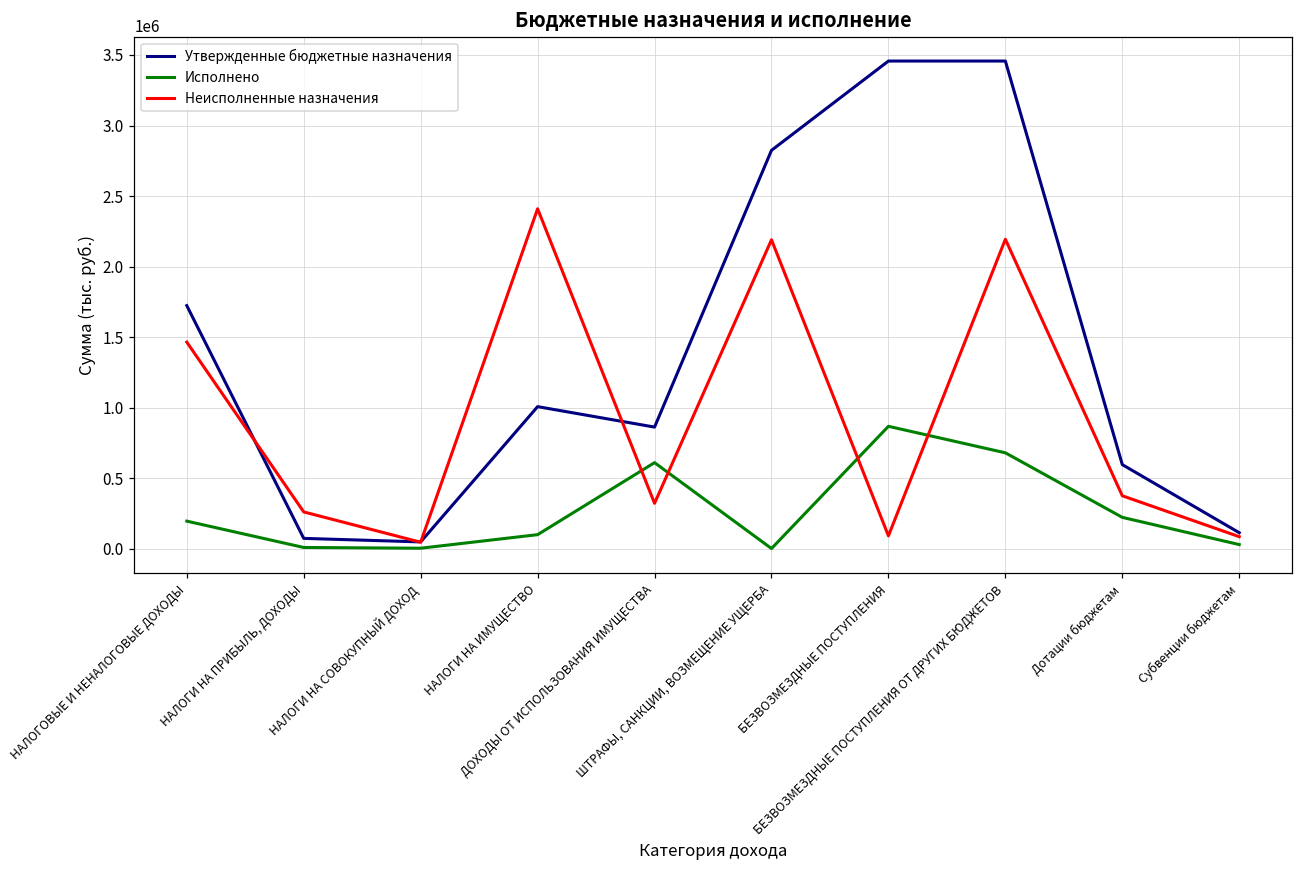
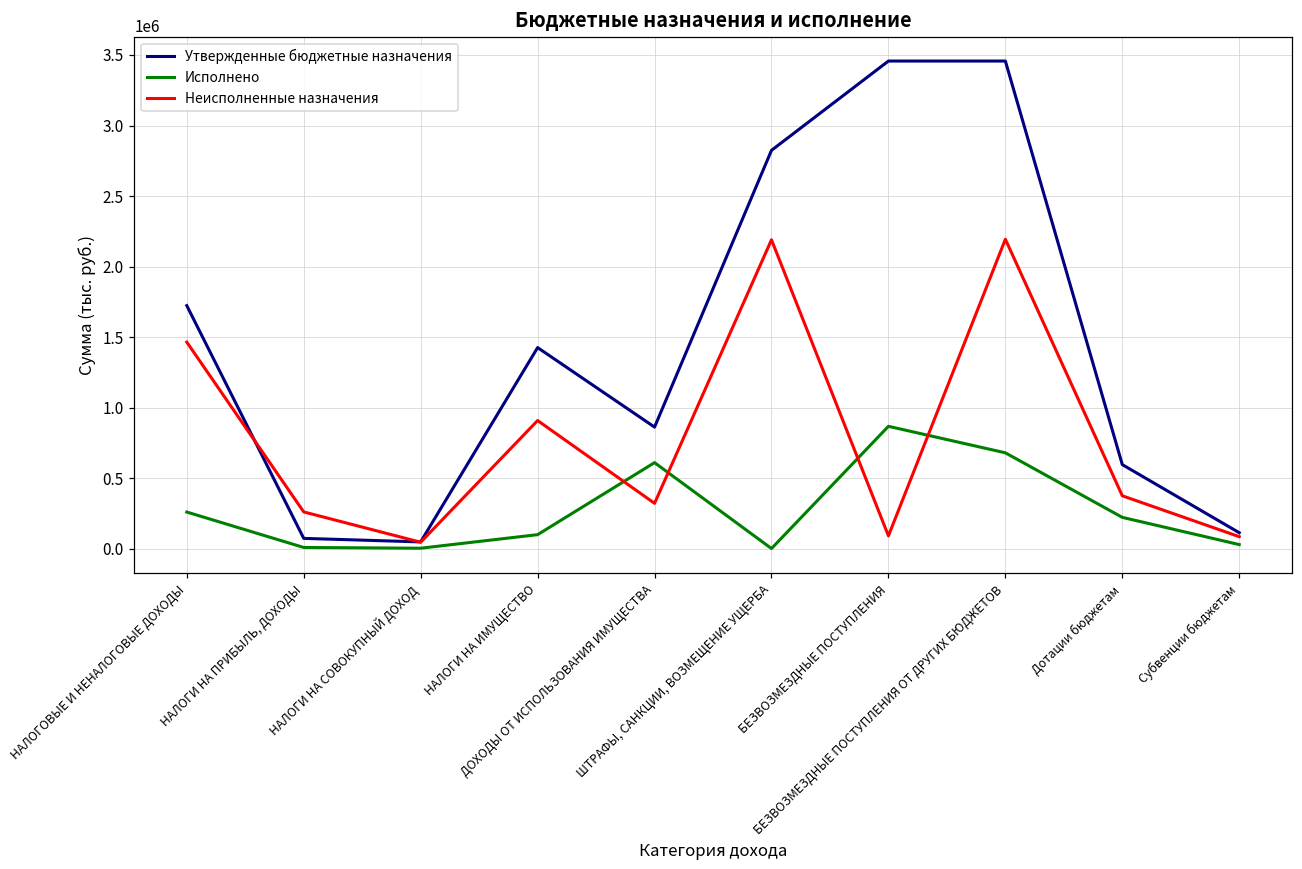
  {
    "Утвержденные бюджетные назначения": {
      "НАЛОГОВЫЕ И НЕНАЛОГОВЫЕ ДОХОДЫ": 1720000,
      "НАЛОГИ НА ПРИБЫЛЬ, ДОХОДЫ": 70000,
-     "НАЛОГИ НА ИМУЩЕСТВО": 1010000,
+     "НАЛОГИ НА ИМУЩЕСТВО": 1430000,
      "ДОХОДЫ ОТ ИСПОЛЬЗОВАНИЯ ИМУЩЕСТВА": 860000,
      "ШТРАФЫ, САНКЦИИ, ВОЗМЕЩЕНИЕ УЩЕРБА": 2820000,
      "БЕЗВОЗМЕЗДНЫЕ ПОСТУПЛЕНИЯ": 3460000,
      "БЕЗВОЗМЕЗДНЫЕ ПОСТУПЛЕНИЯ ОТ ДРУГИХ БЮДЖЕТОВ": 3460000,
      "Дотации бюджетам": 600000,
      "Субвенции бюджетам": 110000
    },
    "Исполнено": {
-     "НАЛОГОВЫЕ И НЕНАЛОГОВЫЕ ДОХОДЫ": 190000,
+     "НАЛОГОВЫЕ И НЕНАЛОГОВЫЕ ДОХОДЫ": 260000,
      "НАЛОГИ НА ПРИБЫЛЬ, ДОХОДЫ": 10000,
      "НАЛОГИ НА СОВОКУПНЫЙ ДОХОД": 0,
      "НАЛОГИ НА ИМУЩЕСТВО": 100000,
      "ДОХОДЫ ОТ ИСПОЛЬЗОВАНИЯ ИМУЩЕСТВА": 610000,
      "ШТРАФЫ, САНКЦИИ, ВОЗМЕЩЕНИЕ УЩЕРБА": 0,
      "БЕЗВОЗМЕЗДНЫЕ ПОСТУПЛЕНИЯ": 870000,
      "БЕЗВОЗМЕЗДНЫЕ ПОСТУПЛЕНИЯ ОТ ДРУГИХ БЮДЖЕТОВ": 680000,
      "Дотации бюджетам": 220000,
      "Субвенции бюджетам": 30000
    },
    "Неисполненные назначения": {
      "НАЛОГОВЫЕ И НЕНАЛОГОВЫЕ ДОХОДЫ": 1460000,
      "НАЛОГИ НА ПРИБЫЛЬ, ДОХОДЫ": 260000,
-     "НАЛОГИ НА ИМУЩЕСТВО": 2410000,
+     "НАЛОГИ НА ИМУЩЕСТВО": 910000,
      "ДОХОДЫ ОТ ИСПОЛЬЗОВАНИЯ ИМУЩЕСТВА": 320000,
      "ШТРАФЫ, САНКЦИИ, ВОЗМЕЩЕНИЕ УЩЕРБА": 2190000,
      "БЕЗВОЗМЕЗДНЫЕ ПОСТУПЛЕНИЯ": 90000,
      "БЕЗВОЗМЕЗДНЫЕ ПОСТУПЛЕНИЯ ОТ ДРУГИХ БЮДЖЕТОВ": 2190000,
      "Дотации бюджетам": 370000,
      "Субвенции бюджетам": 80000
    }
  }
